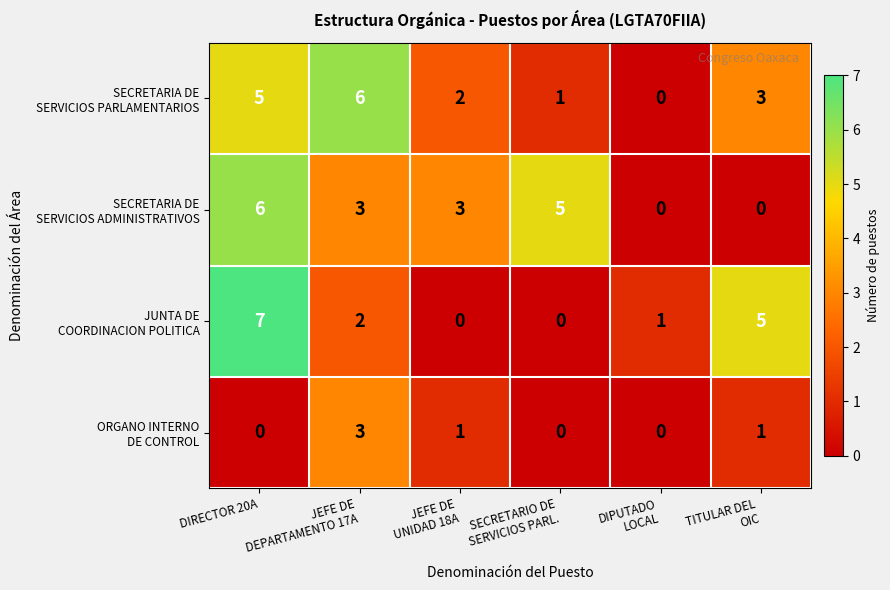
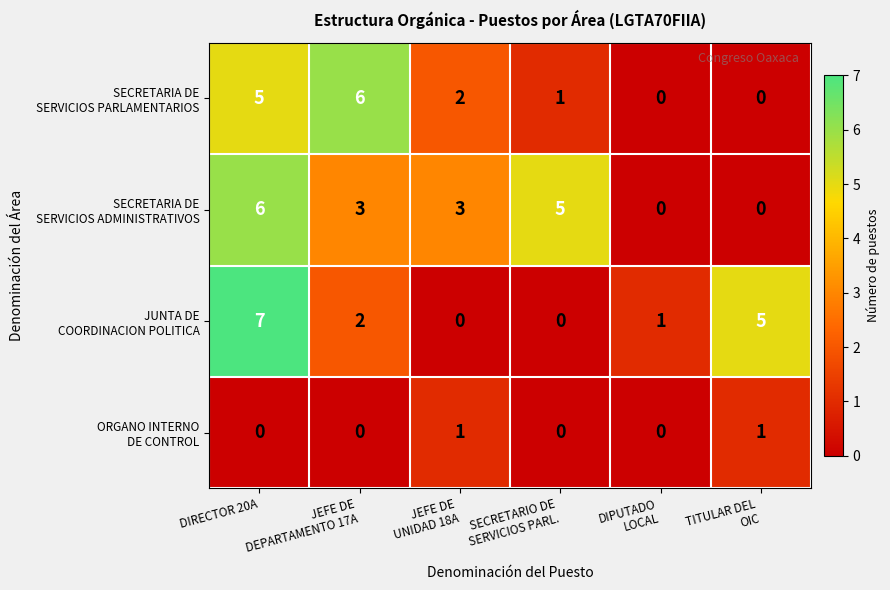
  {
    "SECRETARIA DE SERVICIOS PARLAMENTARIOS": {
      "DIRECTOR 20A": 5,
      "JEFE DE DEPARTAMENTO 17A": 6,
      "JEFE DE UNIDAD 18A": 2,
      "SECRETARIO DE SERVICIOS PARL.": 1,
      "DIPUTADO LOCAL": 0,
-     "TITULAR DEL OIC": 3
+     "TITULAR DEL OIC": 0
    },
    "SECRETARIA DE SERVICIOS ADMINISTRATIVOS": {
      "DIRECTOR 20A": 6,
      "JEFE DE DEPARTAMENTO 17A": 3,
      "JEFE DE UNIDAD 18A": 3,
      "SECRETARIO DE SERVICIOS PARL.": 5,
      "DIPUTADO LOCAL": 0,
      "TITULAR DEL OIC": 0
    },
    "JUNTA DE COORDINACION POLITICA": {
      "DIRECTOR 20A": 7,
      "JEFE DE DEPARTAMENTO 17A": 2,
      "JEFE DE UNIDAD 18A": 0,
      "SECRETARIO DE SERVICIOS PARL.": 0,
      "DIPUTADO LOCAL": 1,
      "TITULAR DEL OIC": 5
    },
    "ORGANO INTERNO DE CONTROL": {
      "DIRECTOR 20A": 0,
-     "JEFE DE DEPARTAMENTO 17A": 3,
+     "JEFE DE DEPARTAMENTO 17A": 0,
      "JEFE DE UNIDAD 18A": 1,
      "SECRETARIO DE SERVICIOS PARL.": 0,
      "DIPUTADO LOCAL": 0,
      "TITULAR DEL OIC": 1
    }
  }
